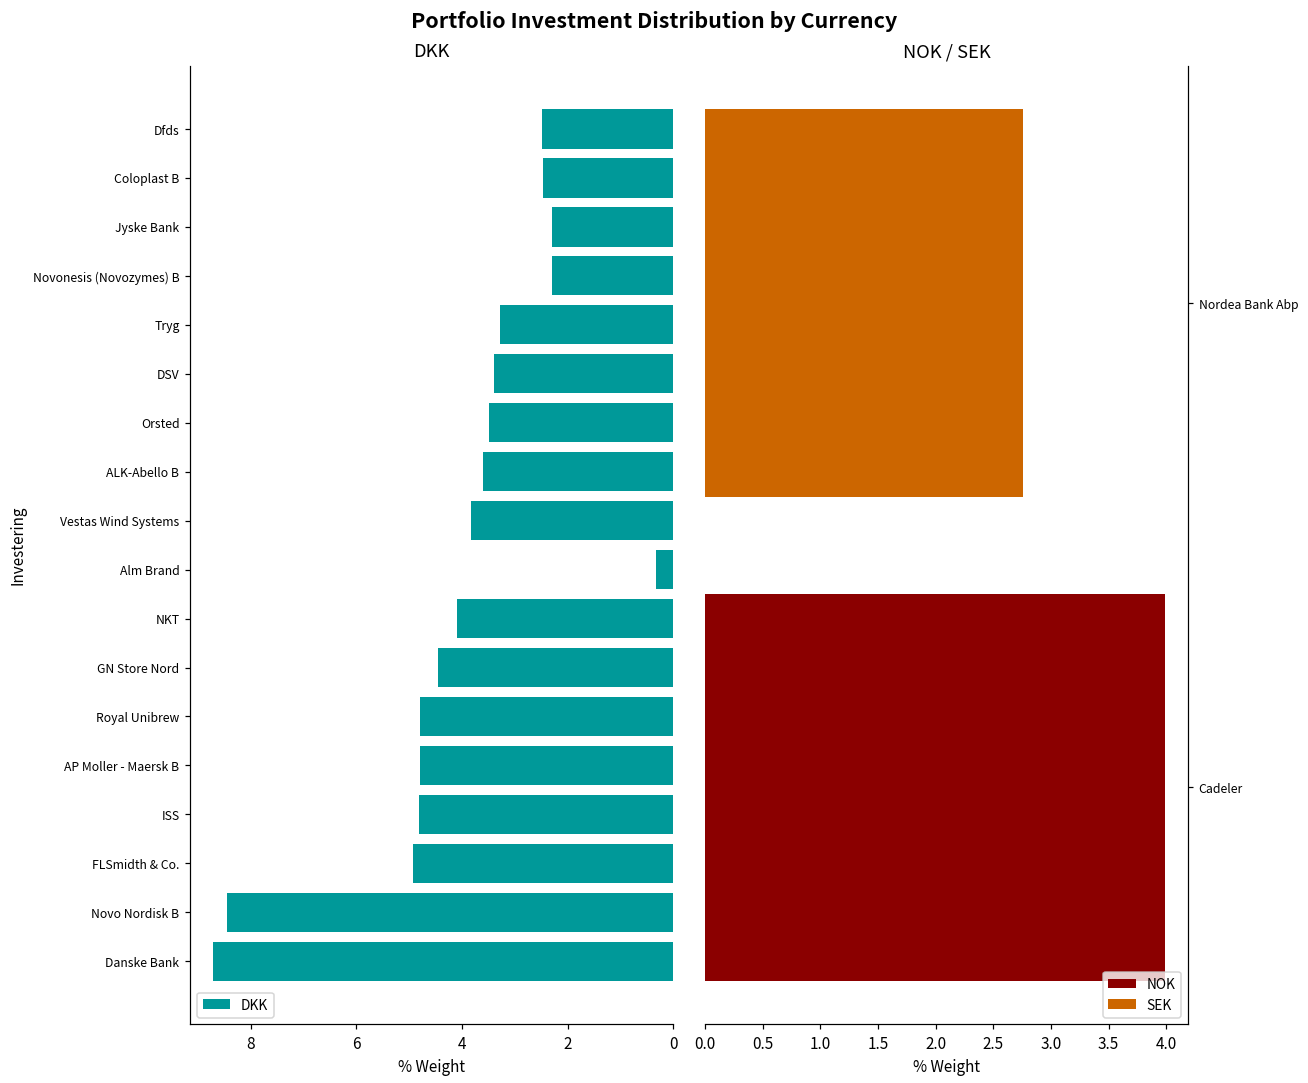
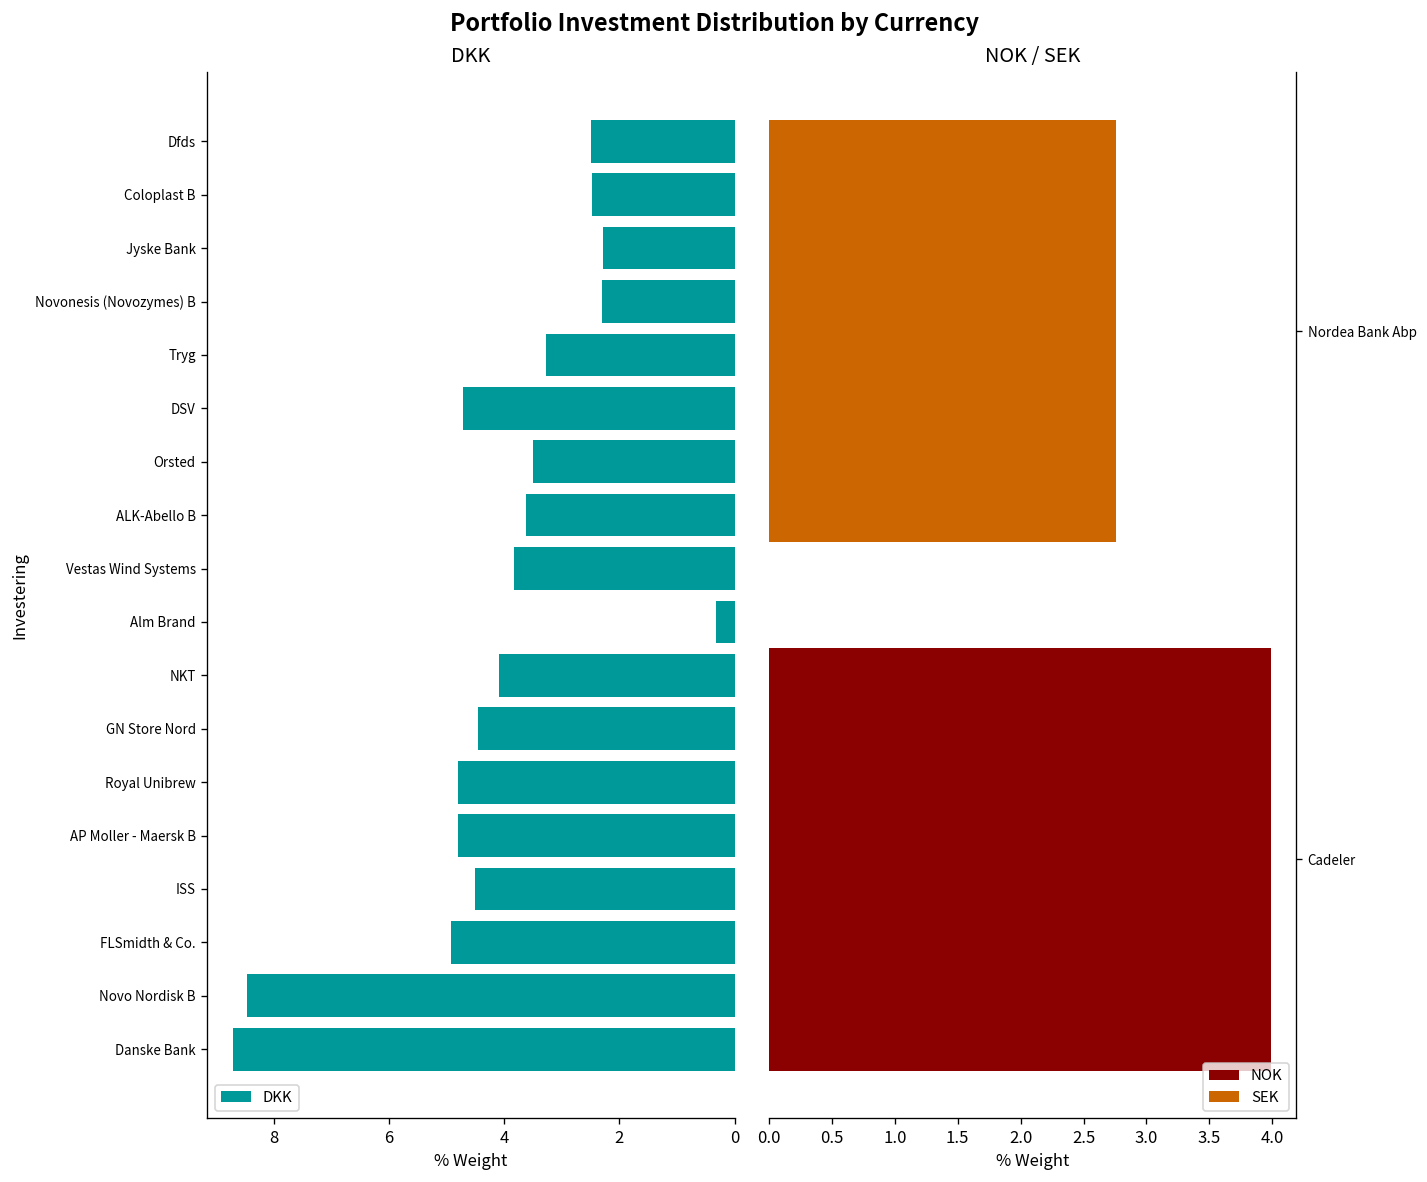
  {
    "DKK": {
      "Dfds": 2.5,
      "Coloplast B": 2.5,
      "Jyske Bank": 2.3,
      "Novonesis (Novozymes) B": 2.3,
      "Tryg": 3.3,
-     "DSV": 3.4,
+     "DSV": 4.7,
      "Orsted": 3.5,
      "ALK-Abello B": 3.6,
      "Vestas Wind Systems": 3.8,
      "Alm Brand": 0.3,
      "NKT": 4.1,
      "GN Store Nord": 4.5,
      "Royal Unibrew": 4.8,
      "AP Moller - Maersk B": 4.8,
-     "ISS": 4.8,
+     "ISS": 4.5,
      "FLSmidth & Co.": 4.9,
      "Novo Nordisk B": 8.5,
      "Danske Bank": 8.7
    },
    "NOK / SEK": {
      "Nordea Bank Abp": 2.76,
      "Cadeler": 3.99
    }
  }
